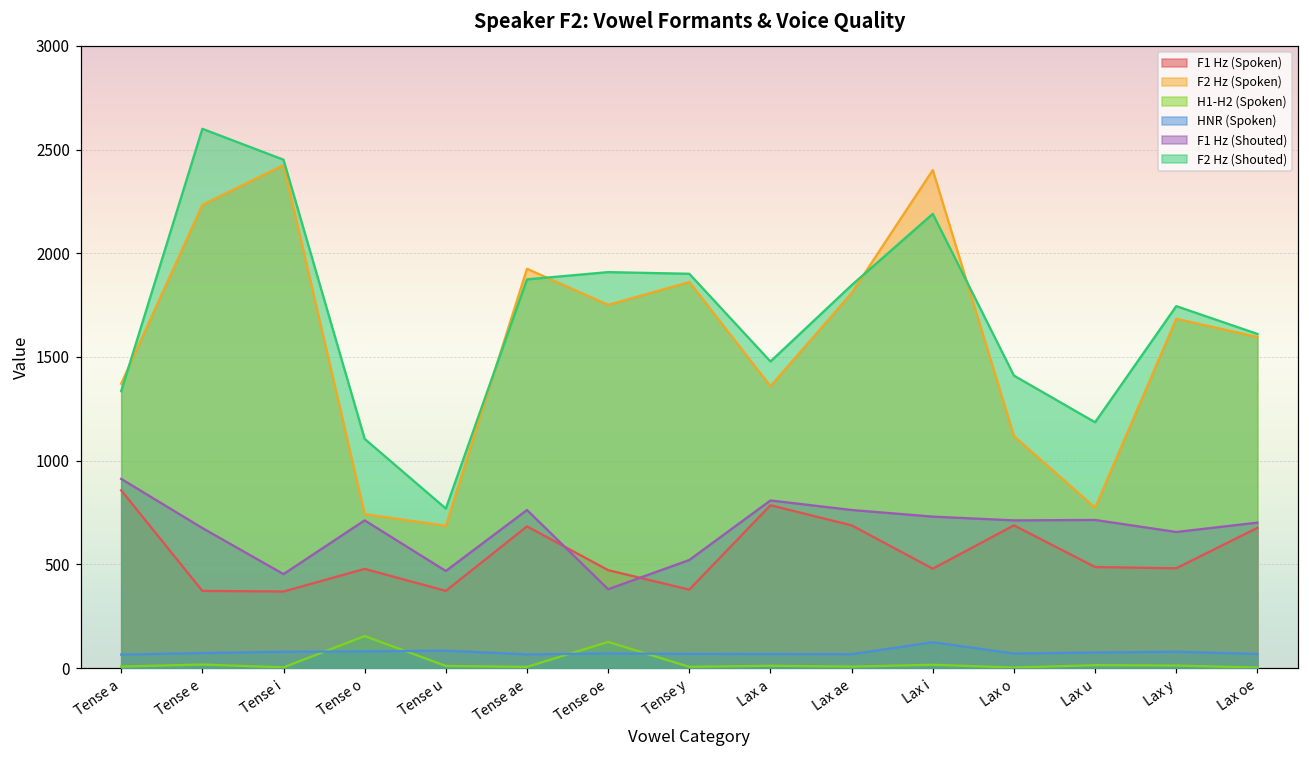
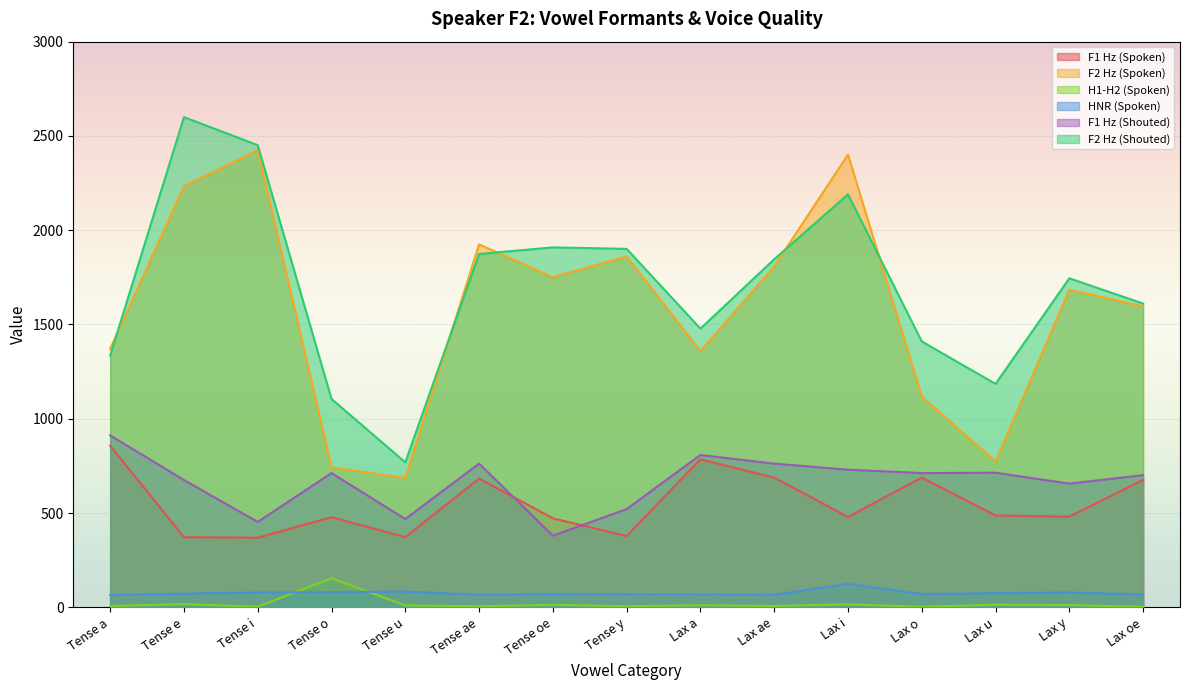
  {
    "F1 Hz (Spoken)": {
      "Tense a": 860,
      "Tense e": 370,
      "Tense i": 370,
      "Tense o": 480,
      "Tense u": 370,
      "Tense ae": 680,
      "Tense oe": 470,
      "Tense y": 380,
      "Lax a": 790,
      "Lax ae": 690,
      "Lax i": 480,
      "Lax o": 690,
      "Lax u": 490,
      "Lax y": 480,
      "Lax oe": 680
    },
    "F2 Hz (Spoken)": {
      "Tense a": 1370,
      "Tense e": 2230,
      "Tense i": 2430,
      "Tense o": 740,
      "Tense u": 690,
      "Tense ae": 1930,
      "Tense oe": 1750,
      "Tense y": 1860,
      "Lax a": 1360,
      "Lax ae": 1810,
      "Lax i": 2400,
      "Lax o": 1120,
      "Lax u": 770,
      "Lax y": 1680,
      "Lax oe": 1600
    },
    "H1-H2 (Spoken)": {
      "Tense a": 10,
      "Tense e": 20,
      "Tense i": 0,
      "Tense o": 150,
      "Tense u": 10,
      "Tense ae": 10,
-     "Tense oe": 130,
+     "Tense oe": 10,
      "Tense y": 10,
      "Lax a": 10,
      "Lax ae": 10,
      "Lax i": 20,
      "Lax o": 0,
      "Lax u": 10,
      "Lax y": 10,
      "Lax oe": 0
    },
    "HNR (Spoken)": {
      "Tense a": 60,
      "Tense e": 70,
      "Tense i": 80,
      "Tense o": 80,
      "Tense u": 80,
      "Tense ae": 70,
      "Tense oe": 70,
      "Tense y": 70,
      "Lax a": 70,
      "Lax ae": 70,
      "Lax i": 120,
      "Lax o": 70,
      "Lax u": 70,
      "Lax y": 80,
      "Lax oe": 70
    },
    "F1 Hz (Shouted)": {
      "Tense a": 910,
      "Tense e": 680,
      "Tense i": 450,
      "Tense o": 710,
      "Tense u": 470,
      "Tense ae": 760,
      "Tense oe": 380,
      "Tense y": 520,
      "Lax a": 810,
      "Lax ae": 760,
      "Lax i": 730,
      "Lax o": 710,
      "Lax u": 710,
      "Lax y": 660,
      "Lax oe": 700
    },
    "F2 Hz (Shouted)": {
      "Tense a": 1340,
      "Tense e": 2600,
      "Tense i": 2450,
      "Tense o": 1110,
      "Tense u": 770,
      "Tense ae": 1870,
      "Tense oe": 1910,
      "Tense y": 1900,
      "Lax a": 1480,
      "Lax ae": 1850,
      "Lax i": 2190,
      "Lax o": 1410,
      "Lax u": 1190,
      "Lax y": 1750,
      "Lax oe": 1610
    }
  }
